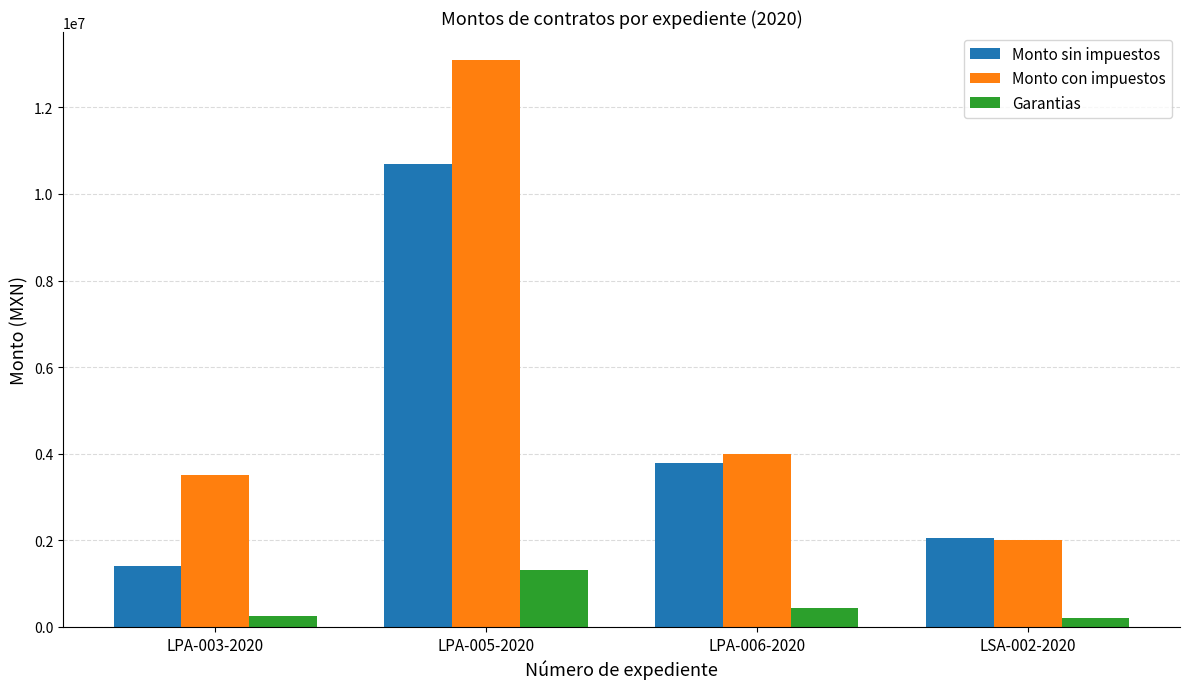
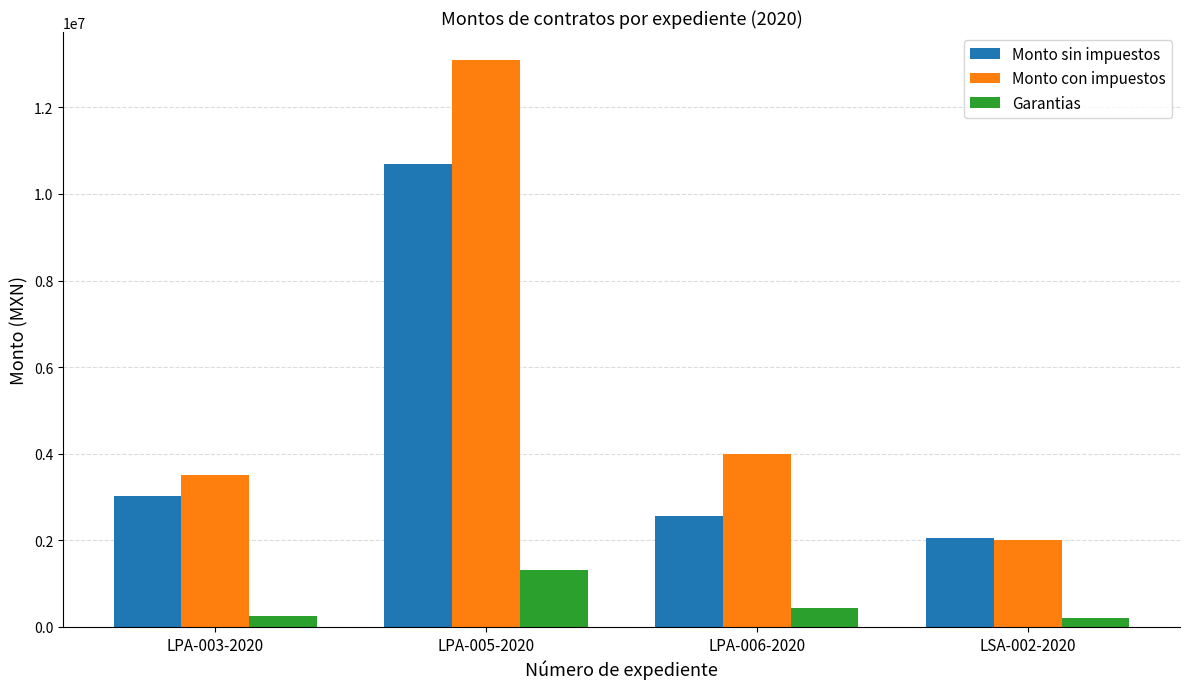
  {
    "Monto sin impuestos": {
-     "LPA-003-2020": 1400000,
+     "LPA-003-2020": 3000000,
      "LPA-005-2020": 10700000,
-     "LPA-006-2020": 3800000,
+     "LPA-006-2020": 2500000,
      "LSA-002-2020": 2000000
    },
    "Monto con impuestos": {
      "LPA-003-2020": 3500000,
      "LPA-005-2020": 13100000,
      "LPA-006-2020": 4000000,
      "LSA-002-2020": 2000000
    },
    "Garantias": {
      "LPA-003-2020": 200000,
      "LPA-005-2020": 1300000,
      "LPA-006-2020": 400000,
      "LSA-002-2020": 200000
    }
  }
